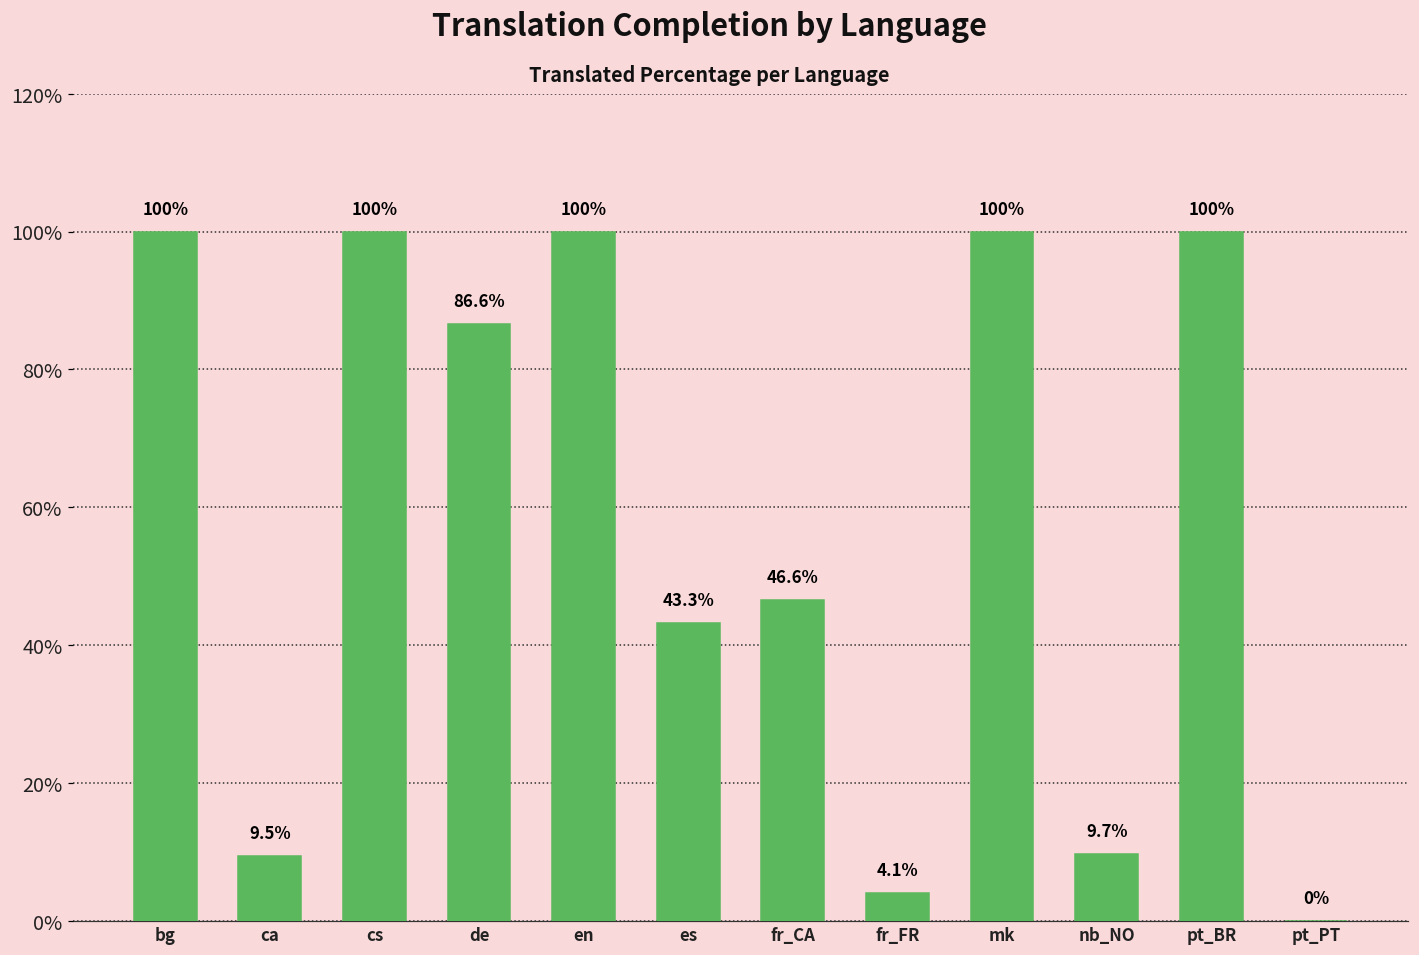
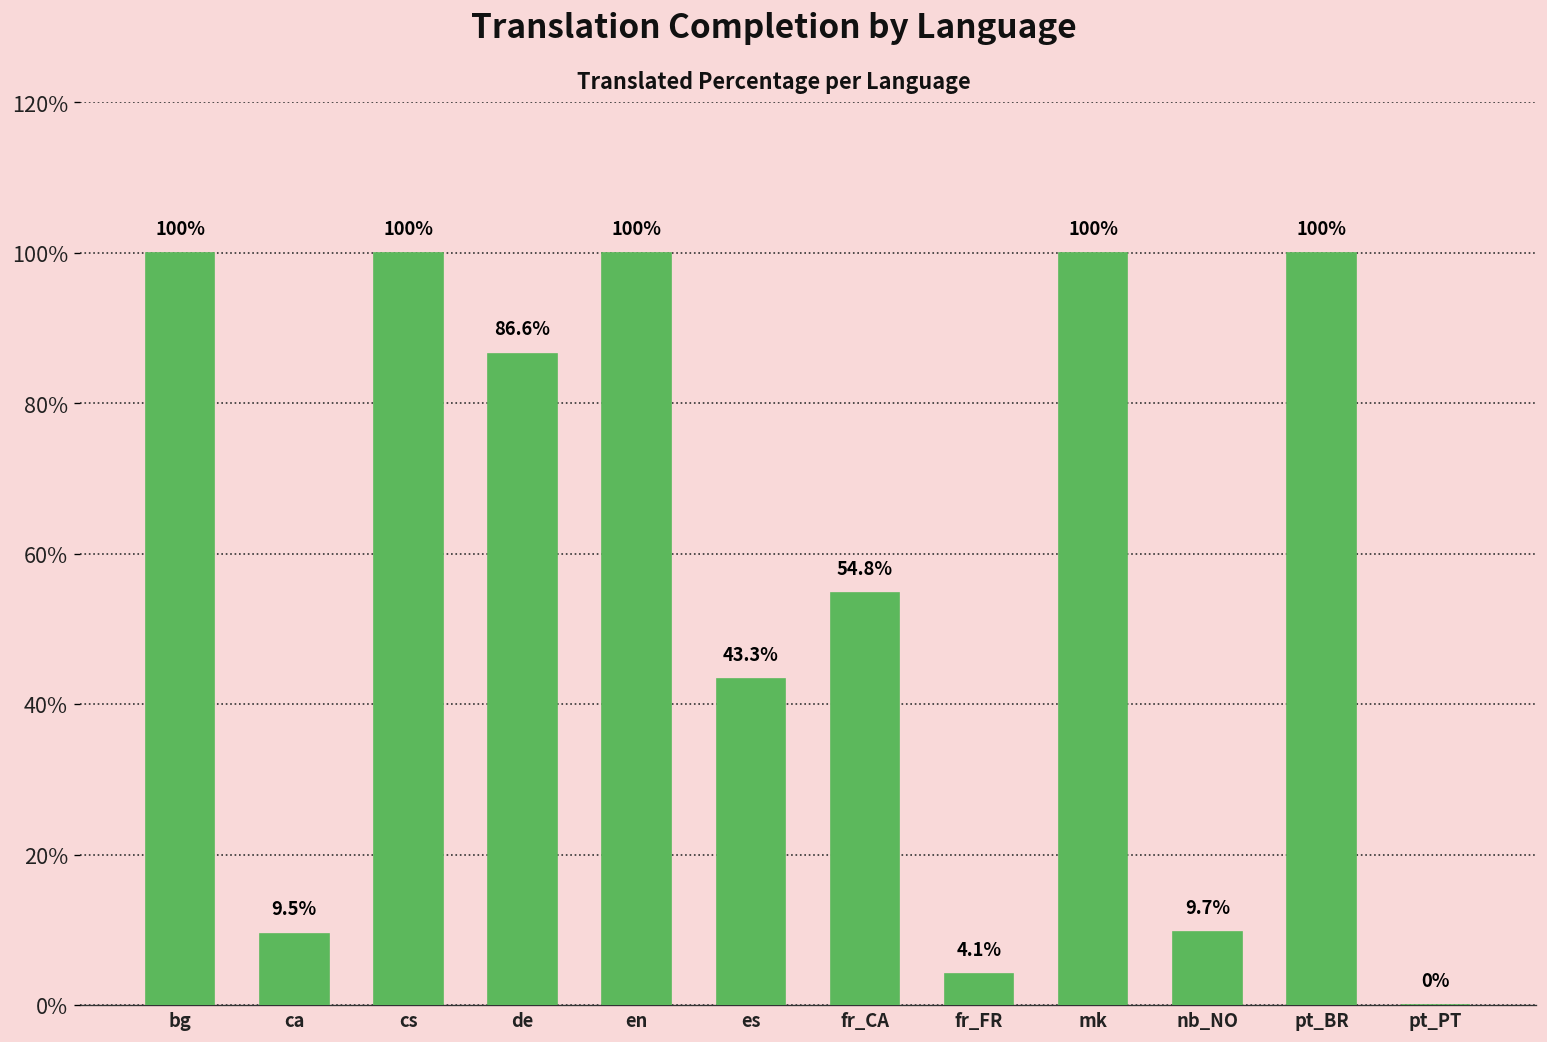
  {
    "bg": "100%",
    "ca": "9.5%",
    "cs": "100%",
    "de": "86.6%",
    "en": "100%",
    "es": "43.3%",
-   "fr_CA": "46.6%",
+   "fr_CA": "54.8%",
    "fr_FR": "4.1%",
    "mk": "100%",
    "nb_NO": "9.7%",
    "pt_BR": "100%",
    "pt_PT": "0%"
  }
